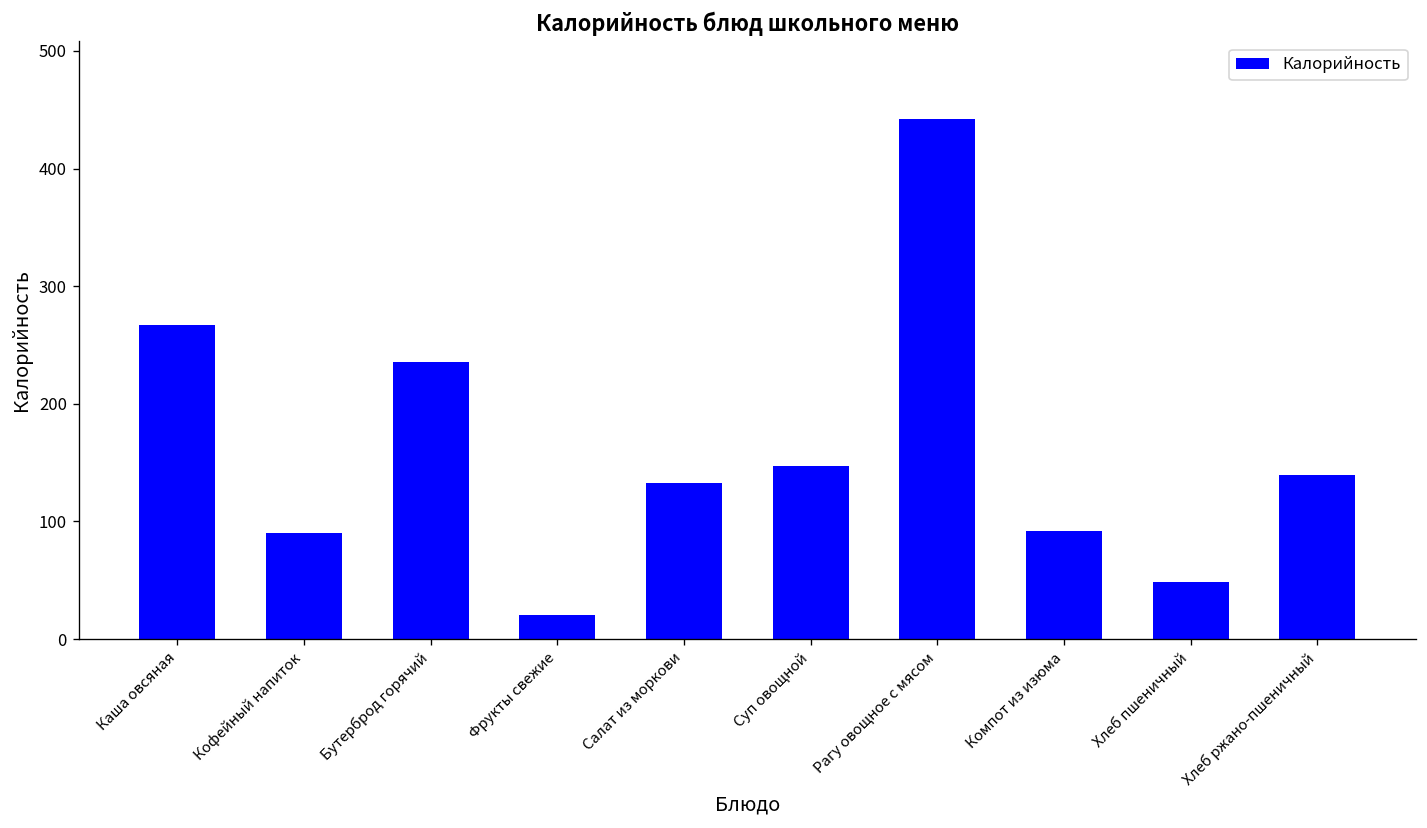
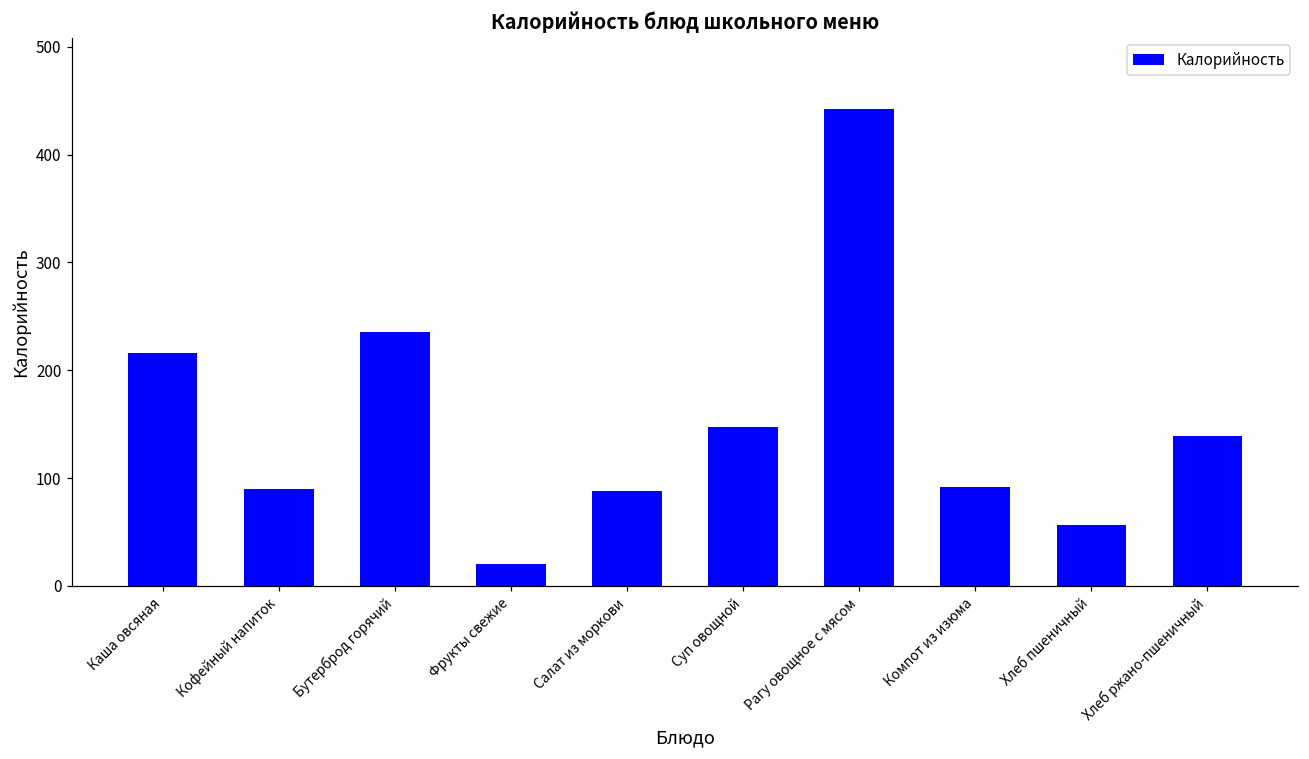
  {
-   "Каша овсяная": 270,
+   "Каша овсяная": 220,
    "Кофейный напиток": 90,
    "Бутерброд горячий": 240,
    "Фрукты свежие": 20,
-   "Салат из моркови": 130,
+   "Салат из моркови": 90,
    "Суп овощной": 150,
    "Рагу овощное с мясом": 440,
    "Компот из изюма": 90,
-   "Хлеб пшеничный": 50,
+   "Хлеб пшеничный": 60,
    "Хлеб ржано-пшеничный": 140
  }
